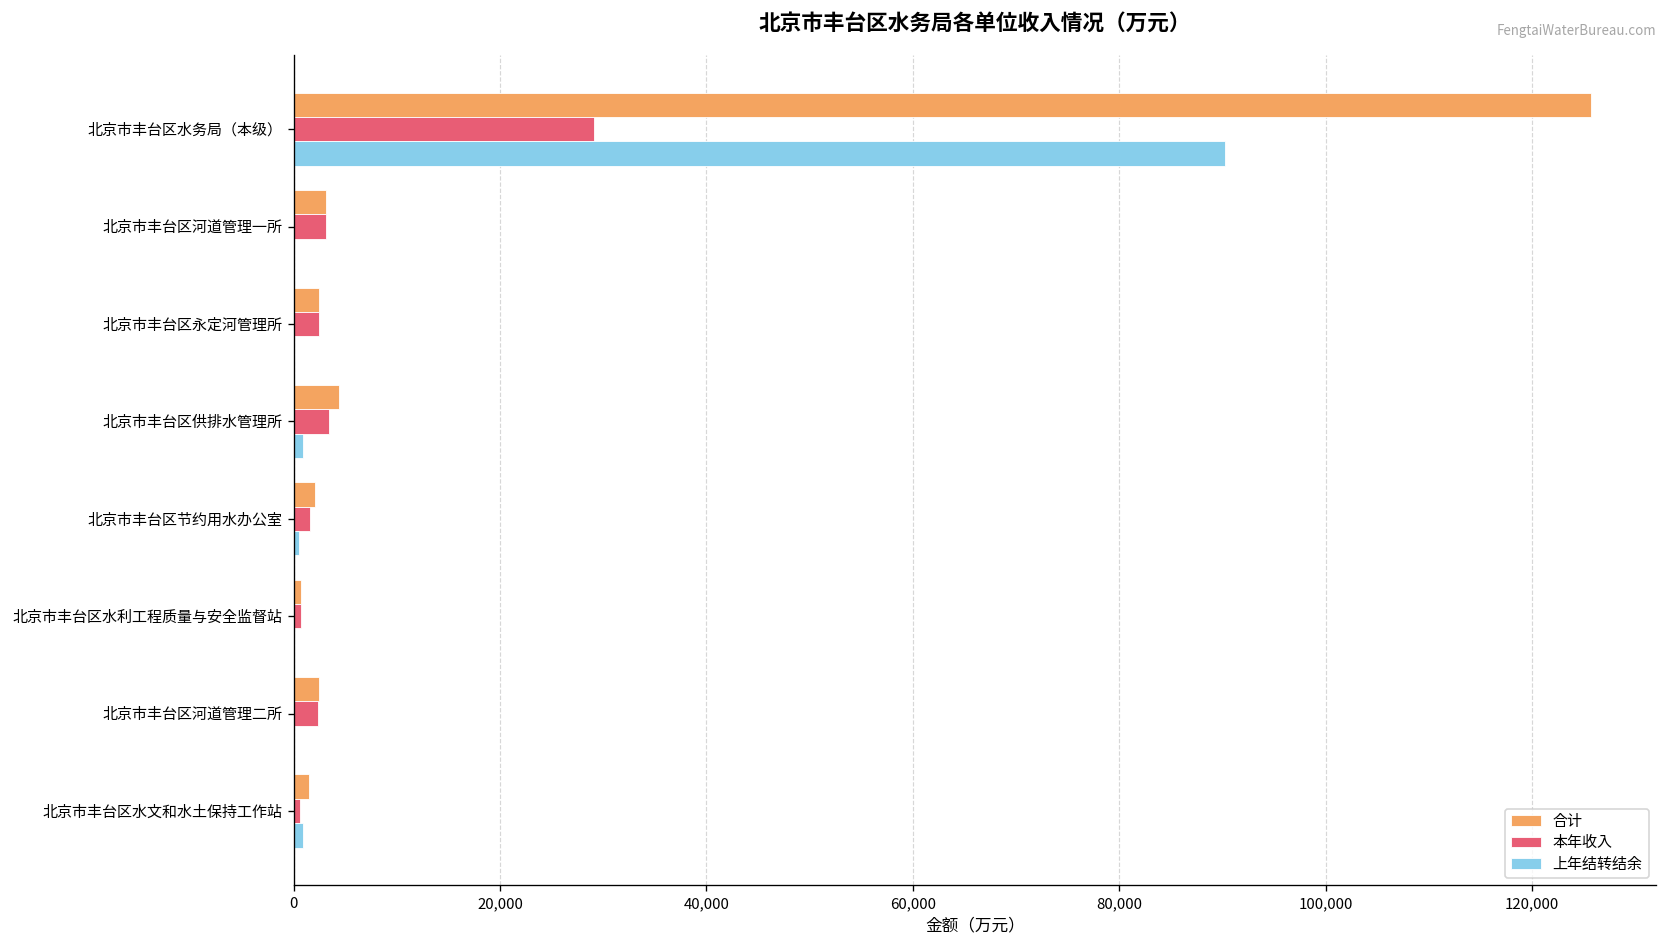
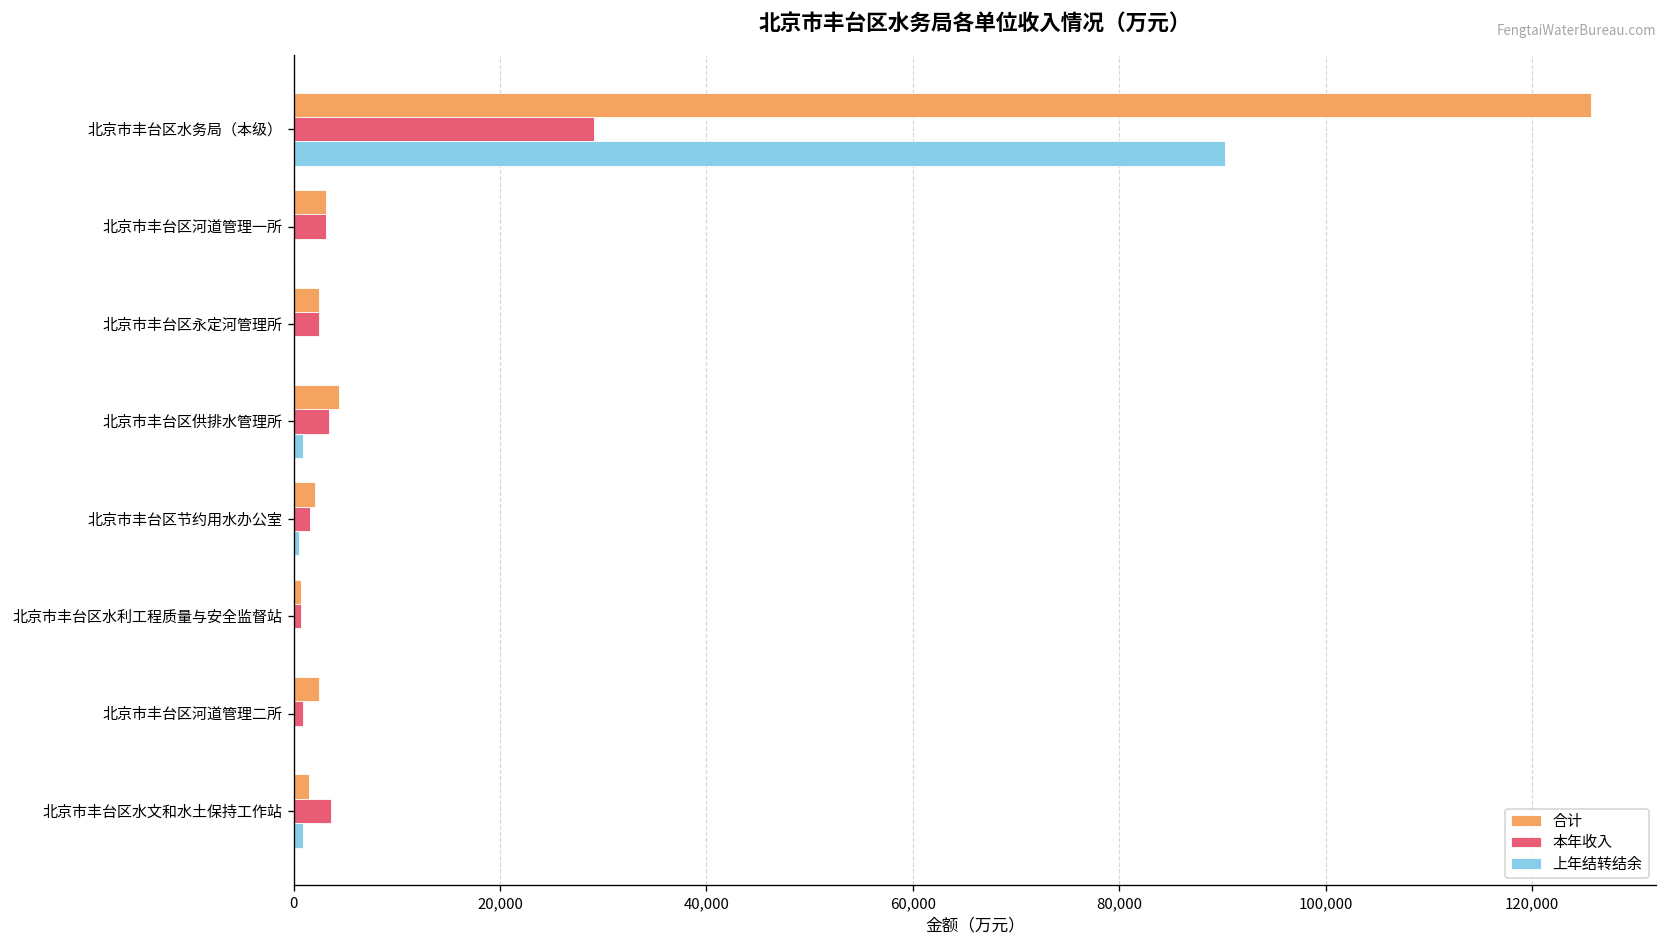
  {
    "合计": {
      "北京市丰台区水务局（本级）": "126,000",
      "北京市丰台区河道管理一所": "3,000",
      "北京市丰台区永定河管理所": "2,000",
      "北京市丰台区供排水管理所": "4,000",
      "北京市丰台区节约用水办公室": "2,000",
      "北京市丰台区水利工程质量与安全监督站": "1,000",
      "北京市丰台区河道管理二所": "2,000",
      "北京市丰台区水文和水土保持工作站": "2,000"
    },
    "本年收入": {
      "北京市丰台区水务局（本级）": "29,000",
      "北京市丰台区河道管理一所": "3,000",
      "北京市丰台区永定河管理所": "2,000",
      "北京市丰台区供排水管理所": "3,000",
      "北京市丰台区节约用水办公室": "2,000",
      "北京市丰台区水利工程质量与安全监督站": "1,000",
-     "北京市丰台区河道管理二所": "2,000",
-     "北京市丰台区水文和水土保持工作站": "1,000"
+     "北京市丰台区河道管理二所": "1,000",
+     "北京市丰台区水文和水土保持工作站": "4,000"
    },
    "上年结转结余": {
      "北京市丰台区水务局（本级）": "90,000",
      "北京市丰台区供排水管理所": "1,000",
      "北京市丰台区节约用水办公室": "1,000",
      "北京市丰台区水利工程质量与安全监督站": "0",
      "北京市丰台区水文和水土保持工作站": "1,000"
    }
  }
